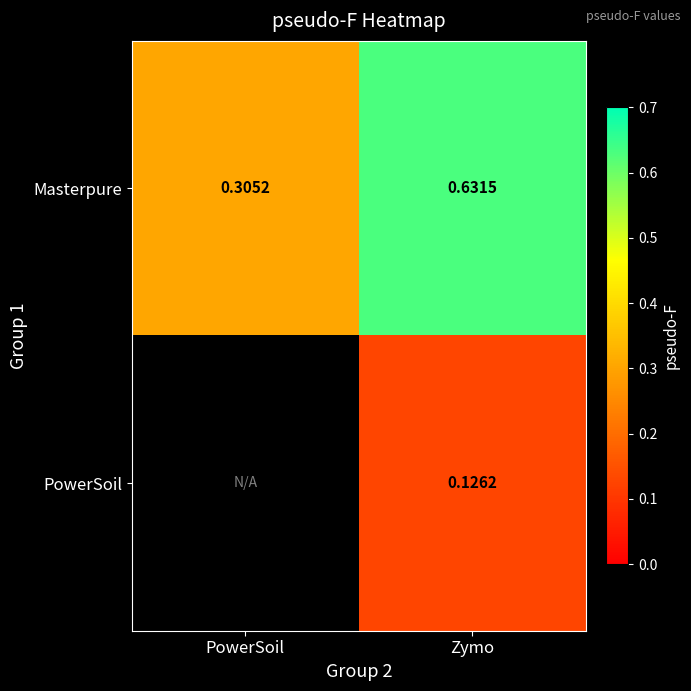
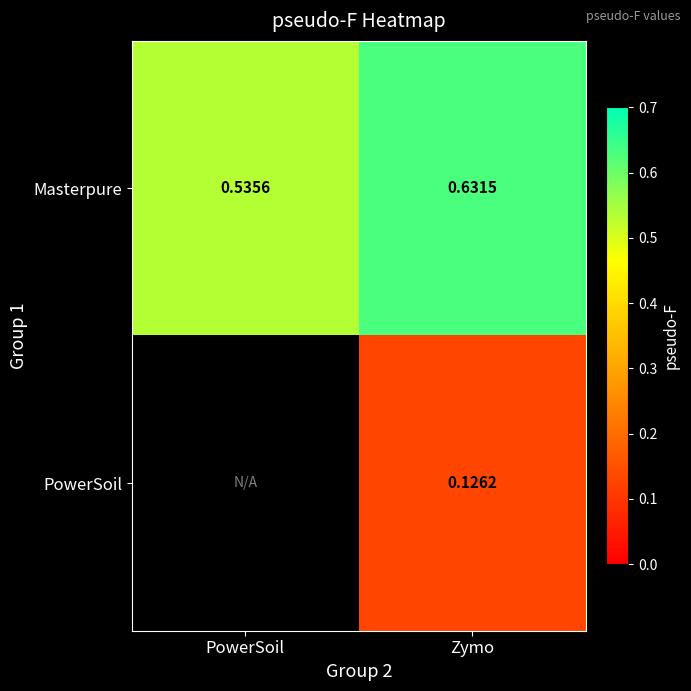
  {
    "Masterpure": {
-     "PowerSoil": 0.3052,
+     "PowerSoil": 0.5356,
      "Zymo": 0.6315
    },
    "PowerSoil": {
      "Zymo": 0.1262
    }
  }
